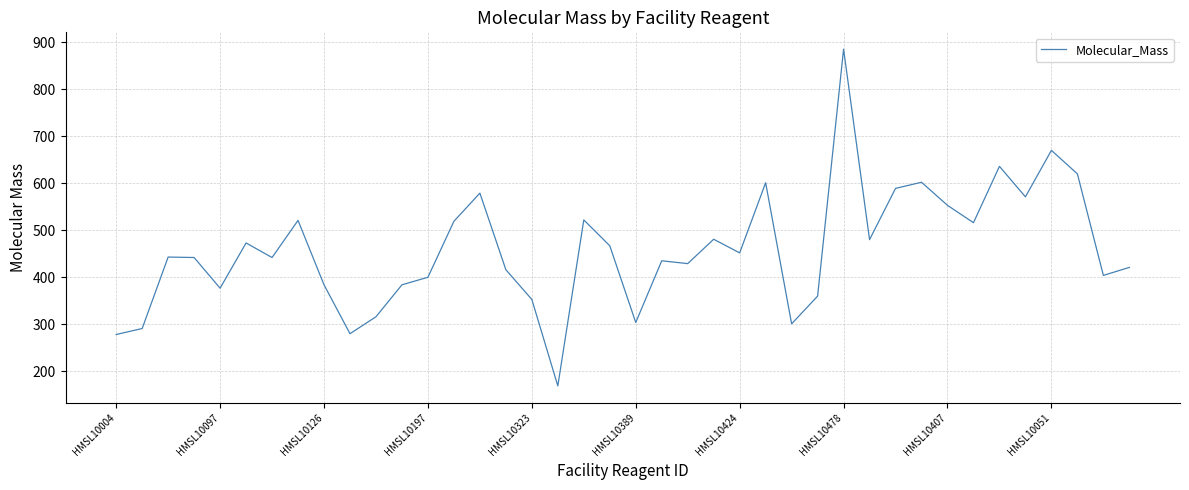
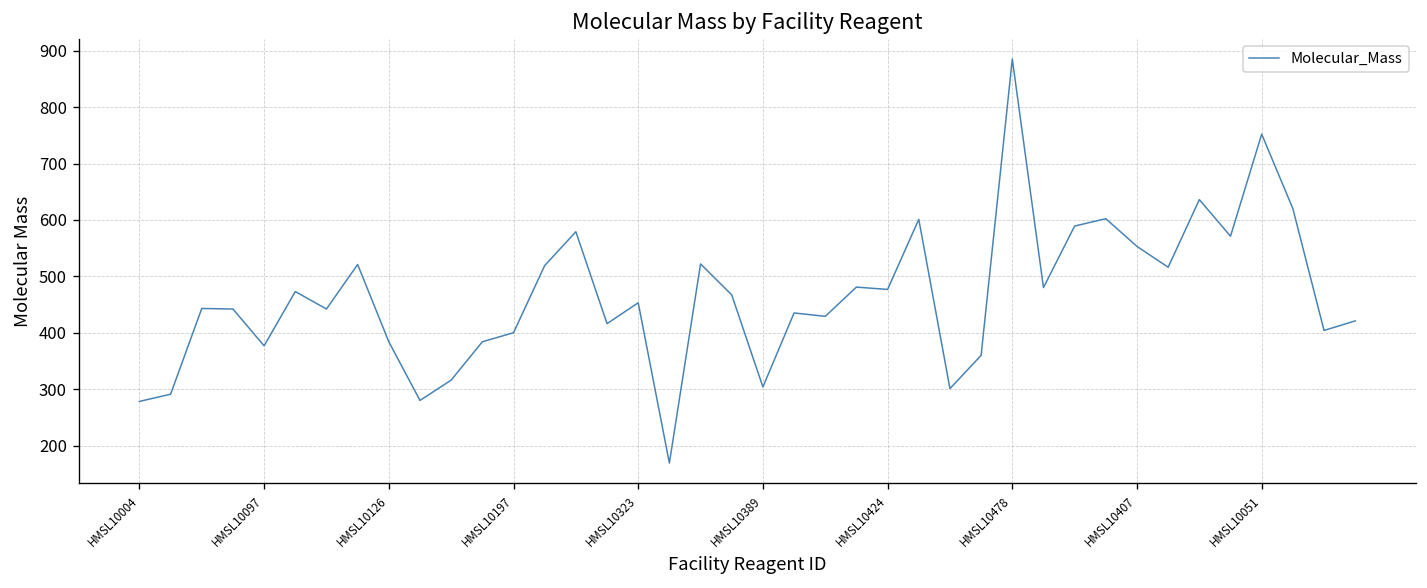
  {
    "HMSL10004": 280,
    "HMSL10097": 380,
    "HMSL10126": 380,
    "HMSL10197": 400,
-   "HMSL10323": 350,
+   "HMSL10323": 450,
    "HMSL10389": 300,
-   "HMSL10424": 450,
+   "HMSL10424": 480,
    "HMSL10478": 890,
    "HMSL10407": 550,
-   "HMSL10051": 670
+   "HMSL10051": 750
  }
